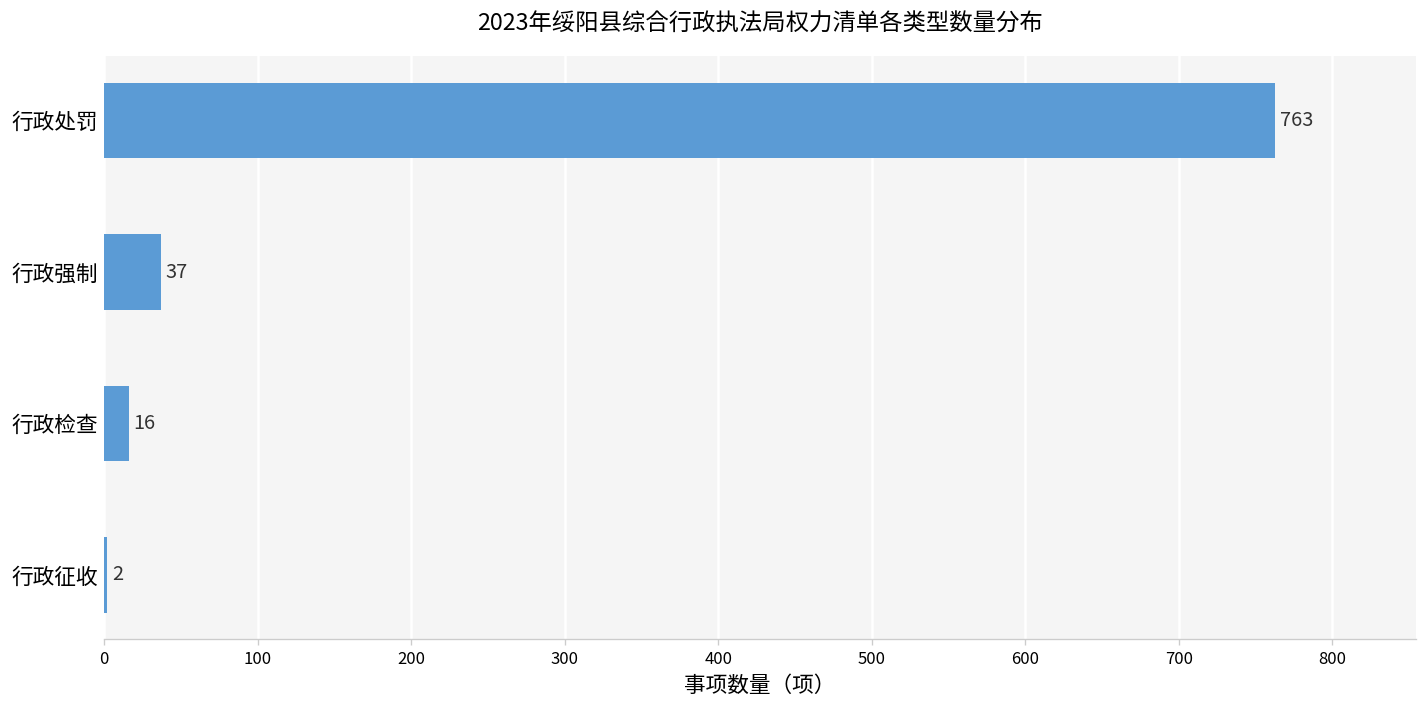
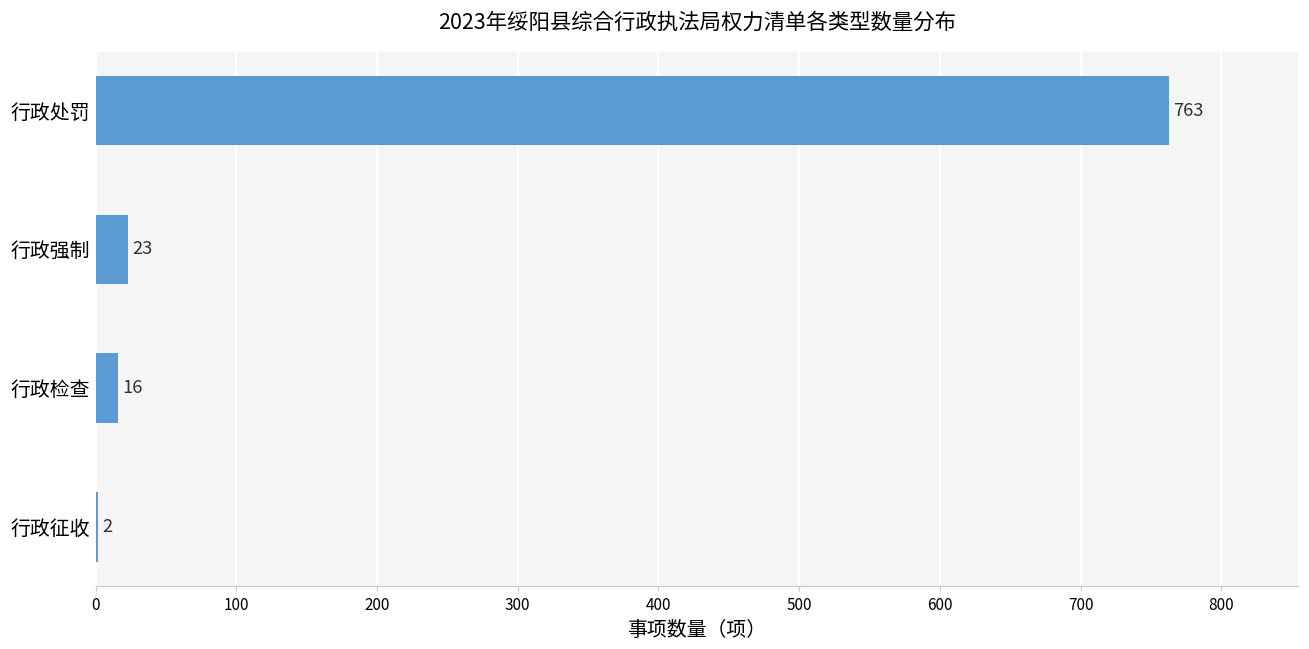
  {
    "行政处罚": 763,
-   "行政强制": 37,
+   "行政强制": 23,
    "行政检查": 16,
    "行政征收": 2
  }
